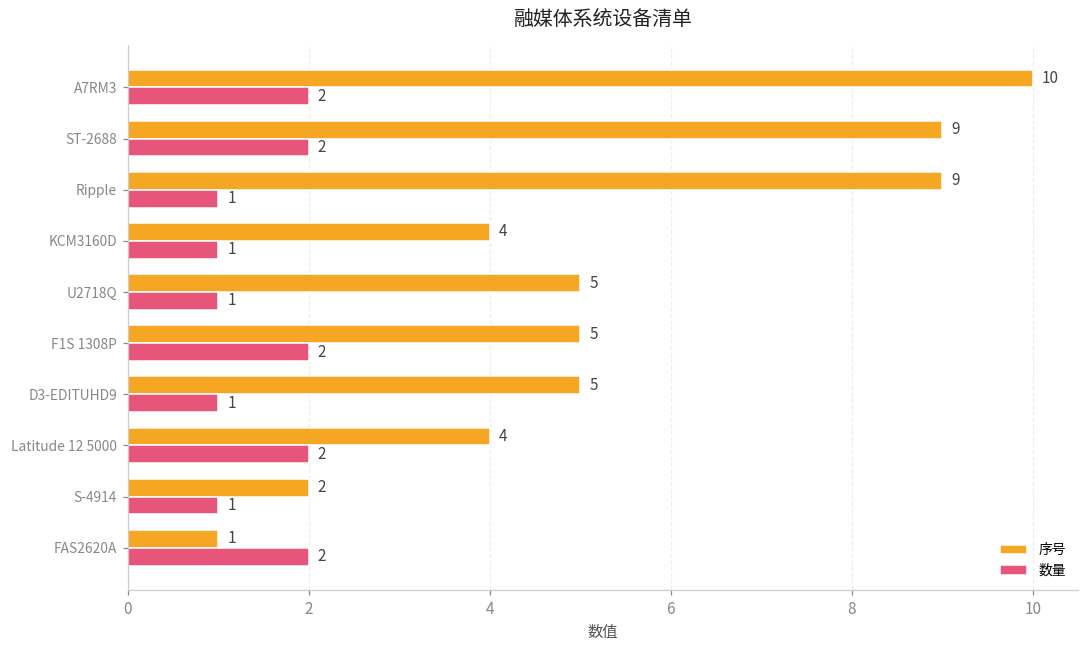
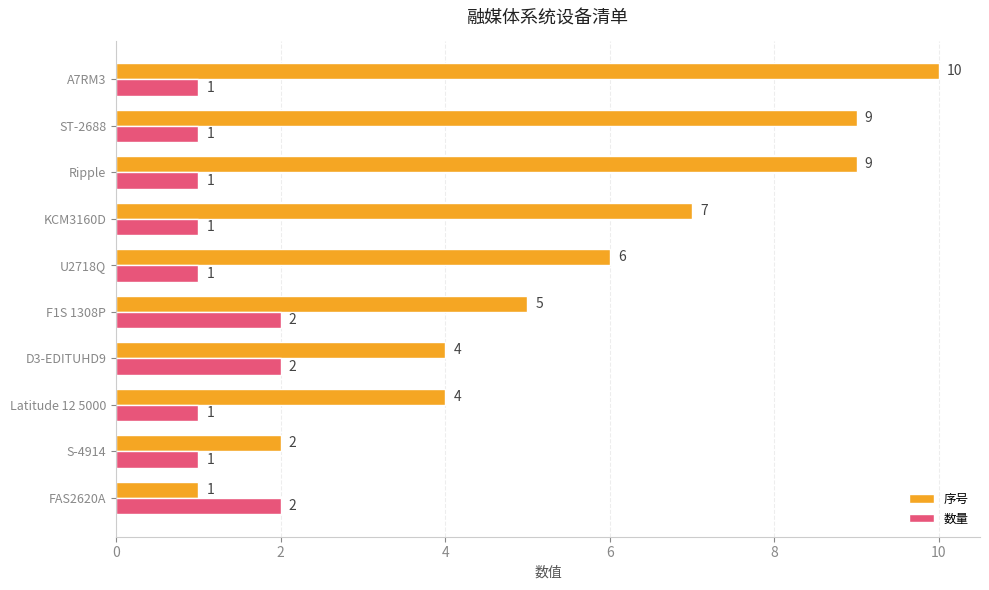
  {
    "序号": {
      "A7RM3": 10,
      "ST-2688": 9,
      "Ripple": 9,
-     "KCM3160D": 4,
-     "U2718Q": 5,
+     "KCM3160D": 7,
+     "U2718Q": 6,
      "F1S 1308P": 5,
-     "D3-EDITUHD9": 5,
+     "D3-EDITUHD9": 4,
      "Latitude 12 5000": 4,
      "S-4914": 2,
      "FAS2620A": 1
    },
    "数量": {
-     "A7RM3": 2,
-     "ST-2688": 2,
+     "A7RM3": 1,
+     "ST-2688": 1,
      "Ripple": 1,
      "KCM3160D": 1,
      "U2718Q": 1,
      "F1S 1308P": 2,
-     "D3-EDITUHD9": 1,
-     "Latitude 12 5000": 2,
+     "D3-EDITUHD9": 2,
+     "Latitude 12 5000": 1,
      "S-4914": 1,
      "FAS2620A": 2
    }
  }
